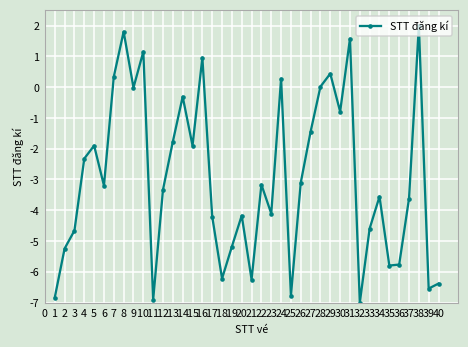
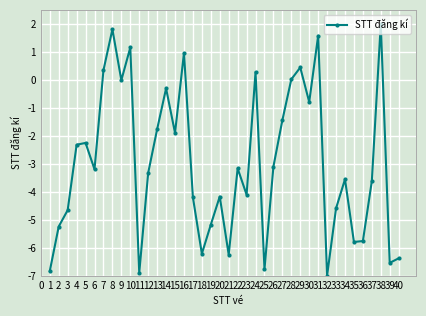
  {
    "1": -6.8,
    "2": -5.2,
    "3": -4.7,
    "4": -2.3,
-   "5": -1.9,
+   "5": -2.3,
    "6": -3.2,
    "7": 0.3,
    "8": 1.8,
    "9": 0.0
  }
